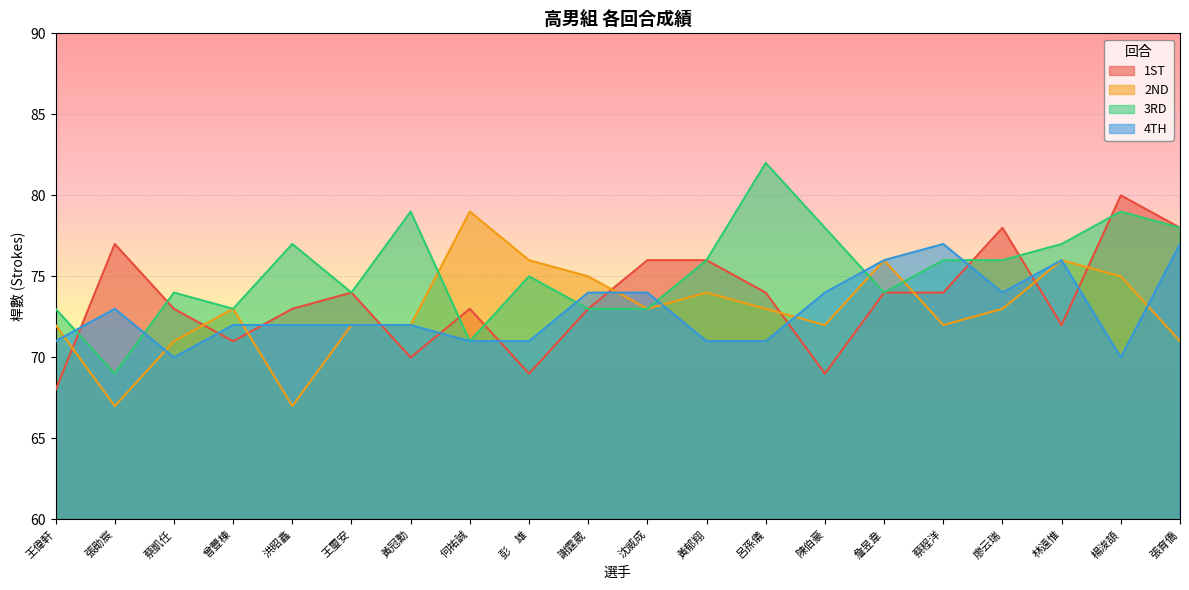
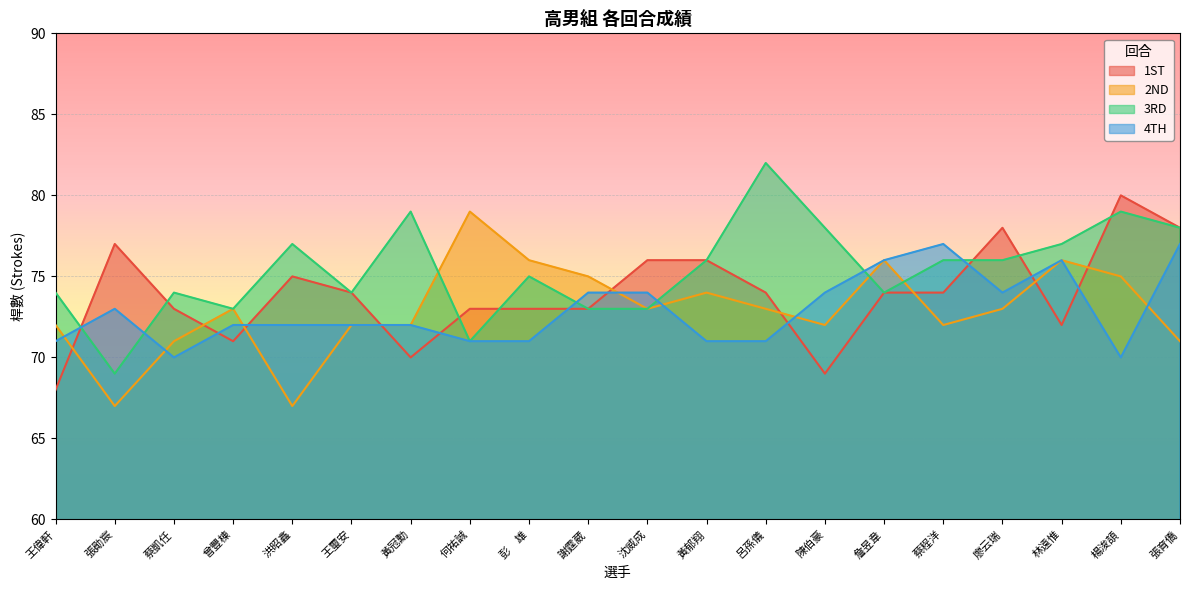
  {
    "1ST": {
      "王偉軒": 68,
      "張勛宸": 77,
      "蔡凱任": 73,
      "曾豐棟": 71,
-     "洪昭鑫": 73,
+     "洪昭鑫": 75,
      "黃冠勳": 70,
      "何祐誠": 73,
-     "彭 雄": 69,
+     "彭 雄": 73,
      "沈威成": 76,
      "呂孫儀": 74,
      "陳伯豪": 69,
      "蔡程洋": 74,
      "廖云瑞": 78,
      "林遠惟": 72,
      "楊浚頡": 80
    },
    "2ND": {
      "王偉軒": 72,
      "張勛宸": 67,
      "蔡凱任": 71,
      "洪昭鑫": 67,
      "何祐誠": 79,
      "彭 雄": 76,
      "謝霆葳": 75,
      "黃郁翔": 74,
      "呂孫儀": 73,
      "陳伯豪": 72,
      "蔡程洋": 72,
      "廖云瑞": 73,
      "楊浚頡": 75,
      "張育僑": 71
    },
    "3RD": {
-     "王偉軒": 73,
+     "王偉軒": 74,
      "張勛宸": 69,
      "蔡凱任": 74,
      "洪昭鑫": 77,
      "黃冠勳": 79,
      "彭 雄": 75,
      "呂孫儀": 82,
      "陳伯豪": 78,
      "蔡程洋": 76,
      "廖云瑞": 76,
      "林遠惟": 77,
      "楊浚頡": 79
    },
    "4TH": {
      "王偉軒": 71,
      "張勛宸": 73,
      "蔡凱任": 70,
      "曾豐棟": 72,
      "洪昭鑫": 72,
      "彭 雄": 71,
      "謝霆葳": 74,
      "沈威成": 74,
      "黃郁翔": 71,
      "呂孫儀": 71,
      "陳伯豪": 74,
      "蔡程洋": 77,
      "廖云瑞": 74,
      "楊浚頡": 70,
      "張育僑": 77
    }
  }
